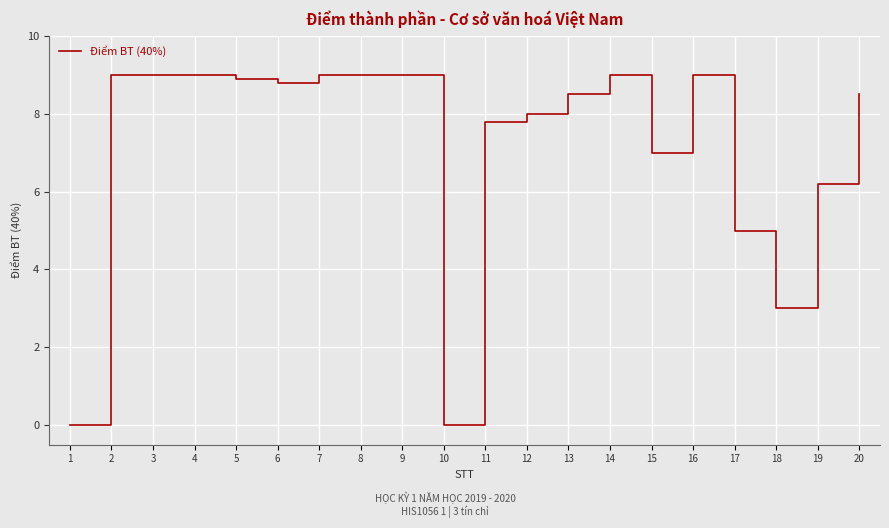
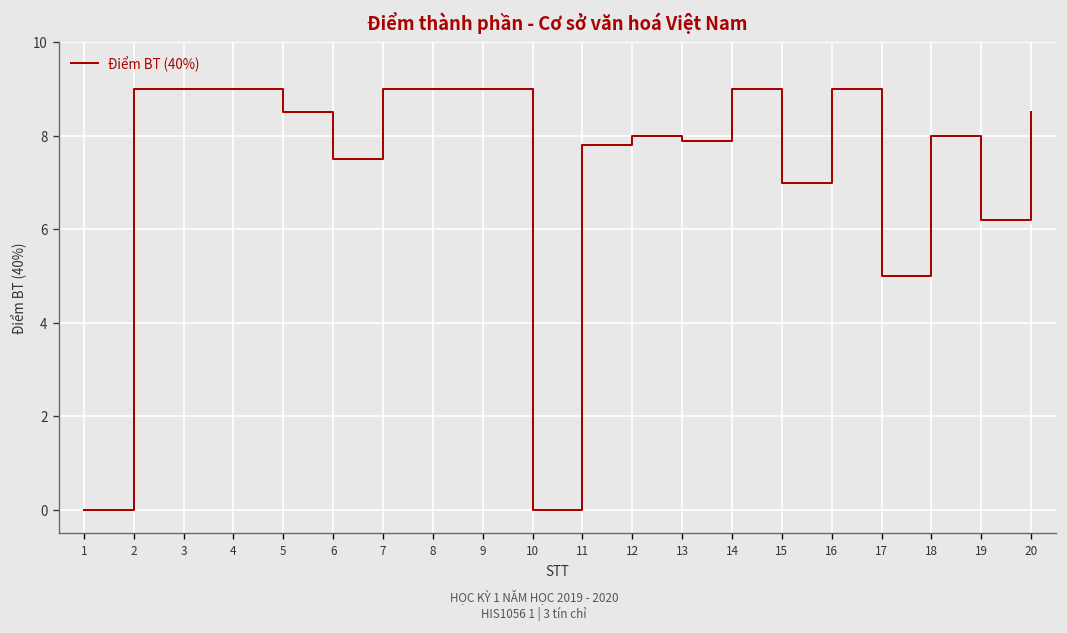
  {
    "1": 0.0,
    "2": 9.0,
    "3": 9.0,
    "4": 9.0,
-   "5": 8.9,
-   "6": 8.8,
+   "5": 8.5,
+   "6": 7.5,
    "7": 9.0,
    "8": 9.0,
    "9": 9.0,
    "10": 0.0,
    "11": 7.8,
    "12": 8.0,
-   "13": 8.5,
+   "13": 7.9,
    "14": 9.0,
    "15": 7.0,
    "16": 9.0,
    "17": 5.0,
-   "18": 3,
+   "18": 8,
    "19": 6.2,
    "20": 8.5
  }
